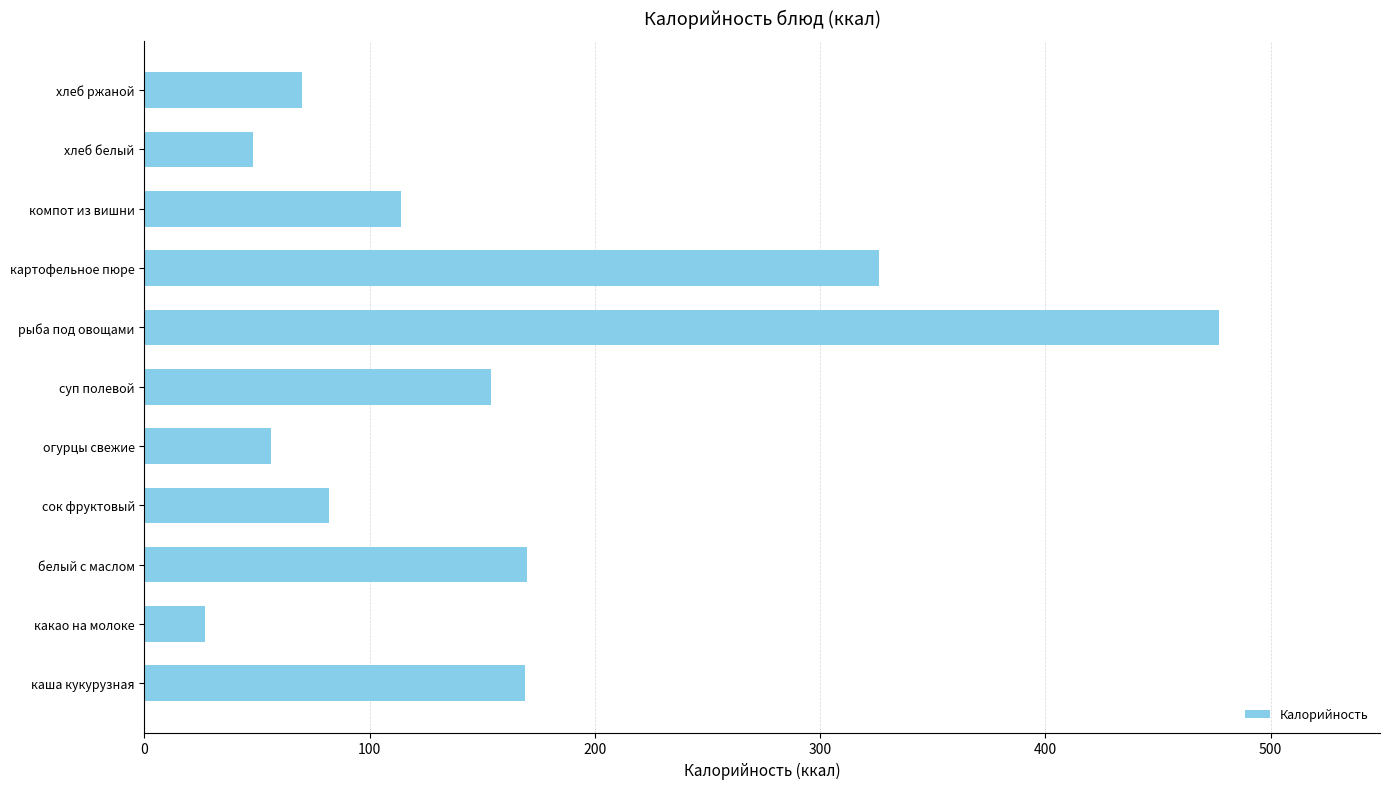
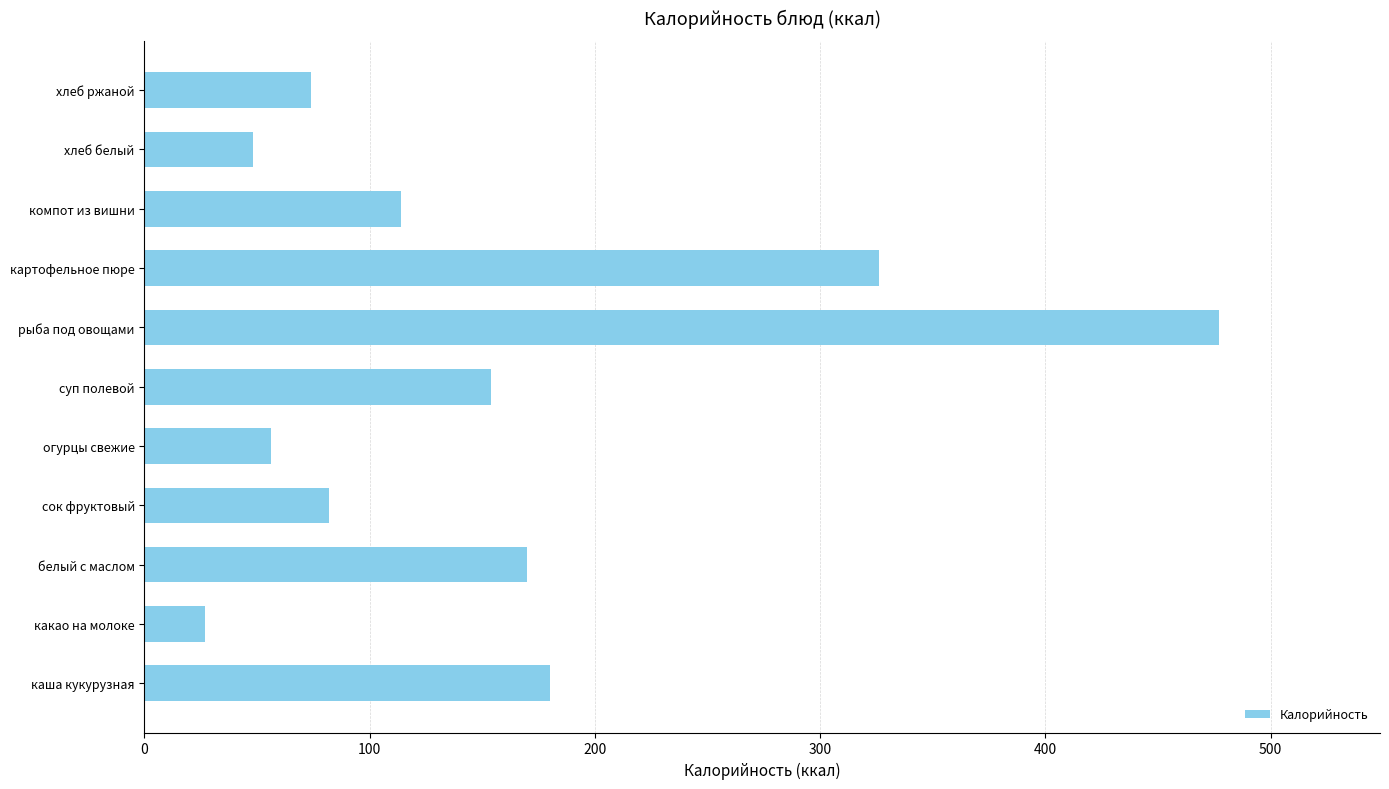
  {
-   "хлеб ржаной": 70,
+   "хлеб ржаной": 74,
    "хлеб белый": 48,
    "компот из вишни": 114,
    "картофельное пюре": 326,
    "рыба под овощами": 477,
    "суп полевой": 154,
    "огурцы свежие": 56,
    "сок фруктовый": 82,
    "белый с маслом": 170,
    "какао на молоке": 27,
-   "каша кукурузная": 169
+   "каша кукурузная": 180
  }
